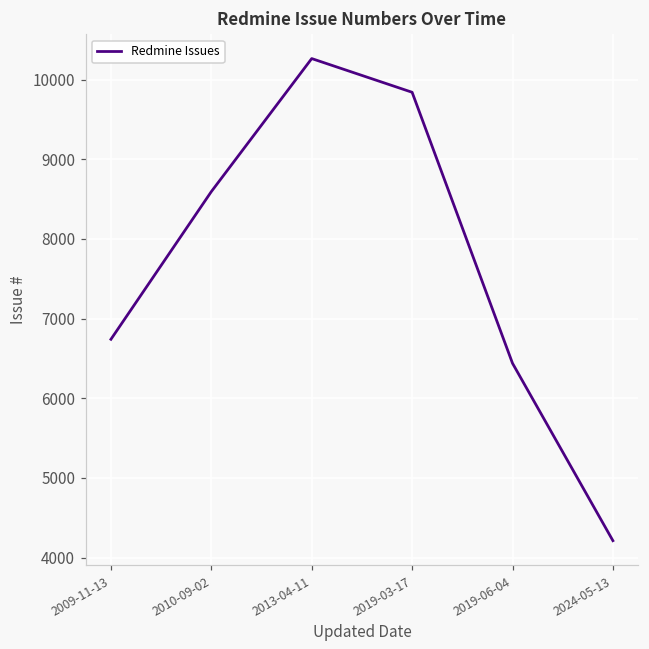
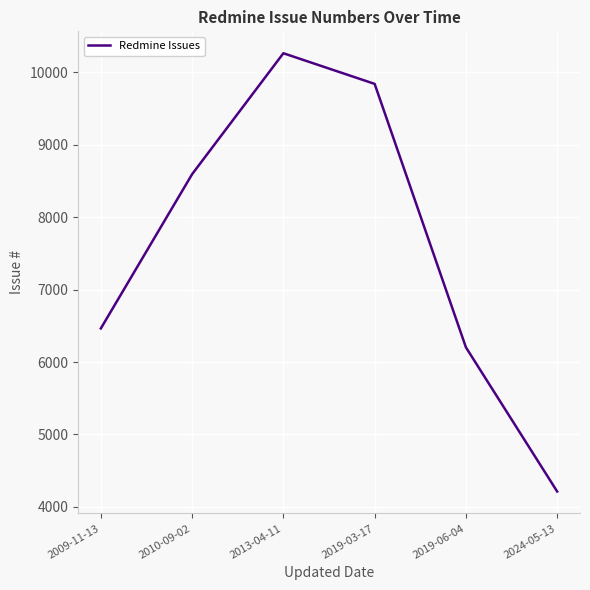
  {
-   "2009-11-13": 6700,
+   "2009-11-13": 6500,
    "2010-09-02": 8600,
    "2013-04-11": 10300,
    "2019-03-17": 9800,
-   "2019-06-04": 6400,
+   "2019-06-04": 6200,
    "2024-05-13": 4200
  }
